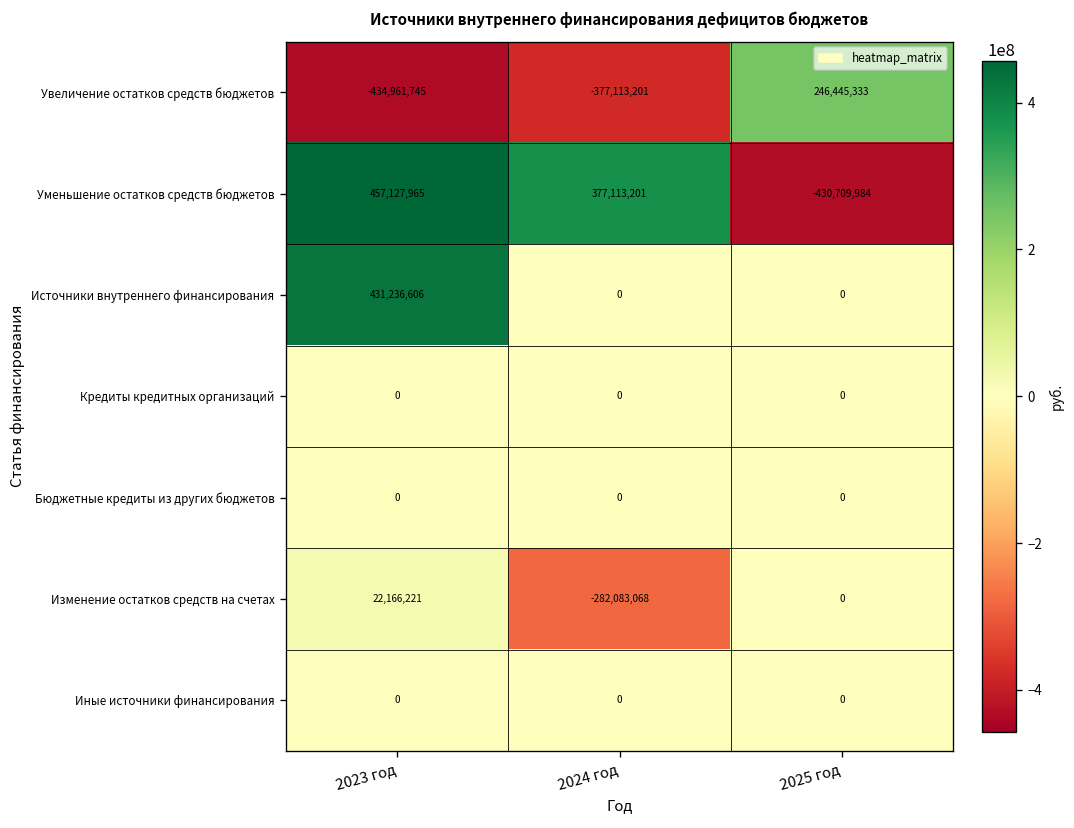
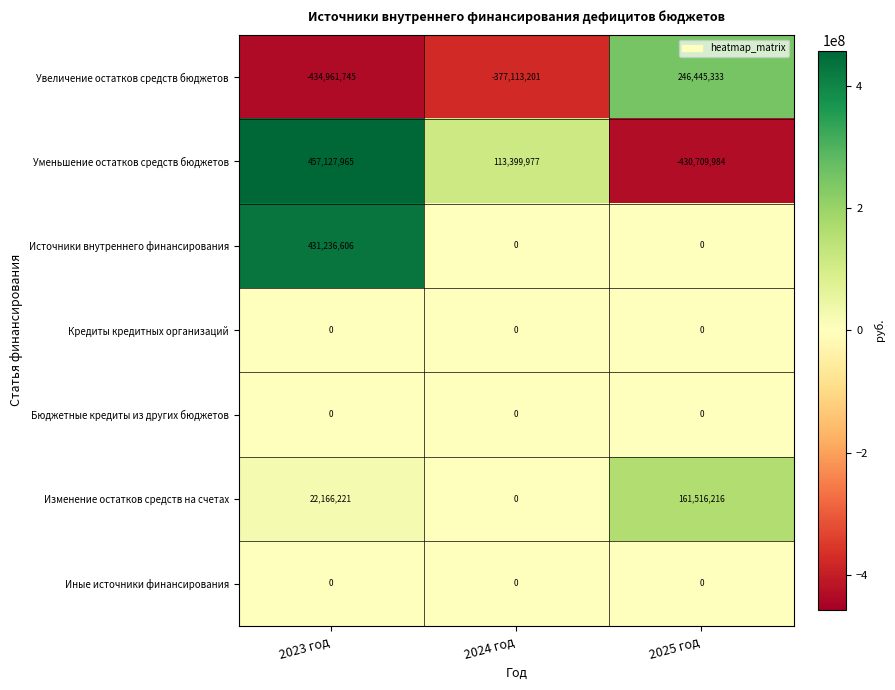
  {
    "Увеличение остатков средств бюджетов": {
      "2023 год": "-434,961,745",
      "2024 год": "-377,113,201",
      "2025 год": "246,445,333"
    },
    "Уменьшение остатков средств бюджетов": {
      "2023 год": "457,127,965",
-     "2024 год": "377,113,201",
+     "2024 год": "113,399,977",
      "2025 год": "-430,709,984"
    },
    "Источники внутреннего финансирования": {
      "2023 год": "431,236,606",
      "2024 год": "0",
      "2025 год": "0"
    },
    "Кредиты кредитных организаций": {
      "2023 год": "0",
      "2024 год": "0",
      "2025 год": "0"
    },
    "Бюджетные кредиты из других бюджетов": {
      "2023 год": "0",
      "2024 год": "0",
      "2025 год": "0"
    },
    "Изменение остатков средств на счетах": {
      "2023 год": "22,166,221",
-     "2024 год": "-282,083,068",
-     "2025 год": "0"
+     "2024 год": "0",
+     "2025 год": "161,516,216"
    },
    "Иные источники финансирования": {
      "2023 год": "0",
      "2024 год": "0",
      "2025 год": "0"
    }
  }
